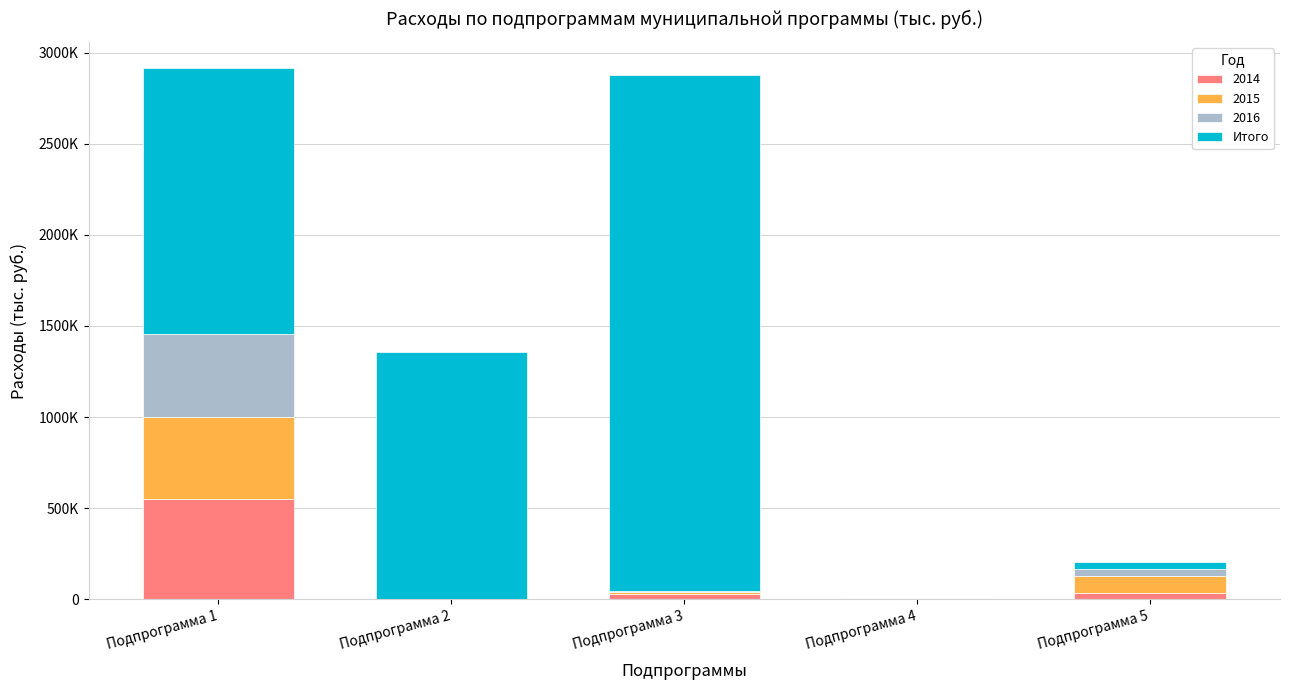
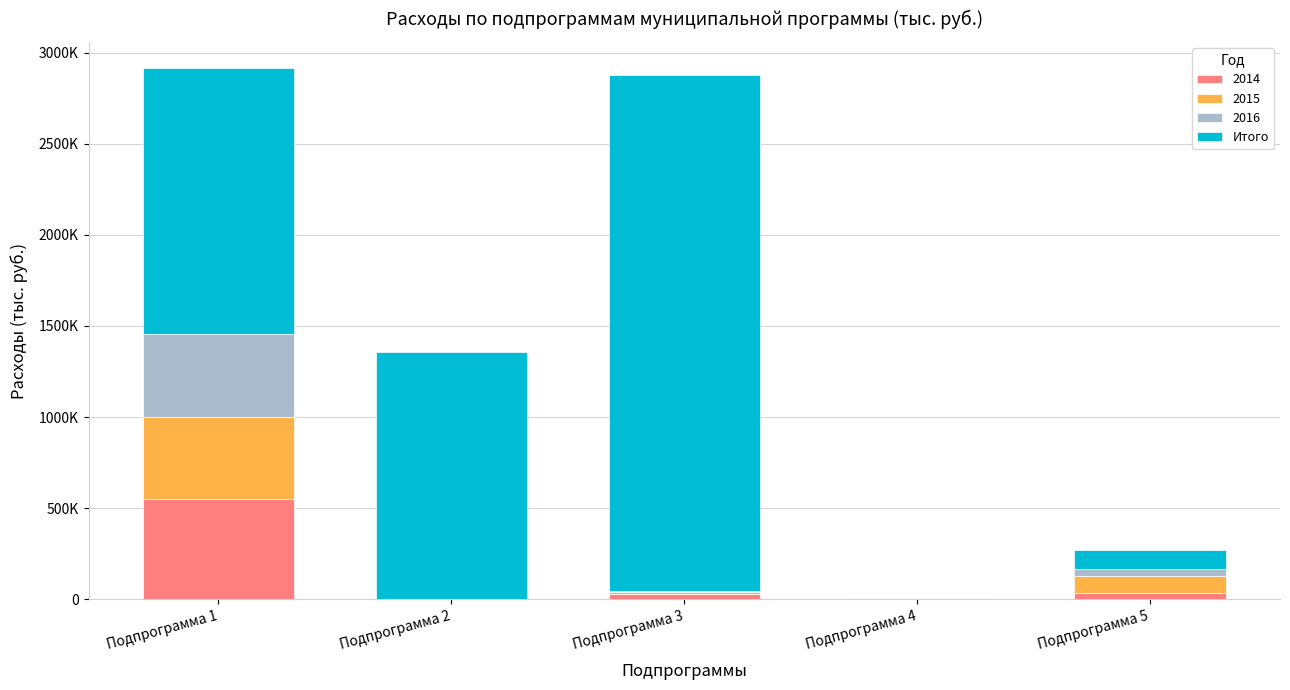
  {
    "2014": {
      "Подпрограмма 1": 550000,
      "Подпрограмма 3": 30000,
      "Подпрограмма 4": 0,
      "Подпрограмма 5": 30000
    },
    "2015": {
      "Подпрограмма 1": 450000,
      "Подпрограмма 5": 100000
    },
    "2016": {
      "Подпрограмма 1": 450000,
      "Подпрограмма 5": 40000
    },
    "Итого": {
      "Подпрограмма 1": 1460000,
      "Подпрограмма 2": 1350000,
      "Подпрограмма 3": 2830000,
-     "Подпрограмма 5": 40000
+     "Подпрограмма 5": 100000
    }
  }
